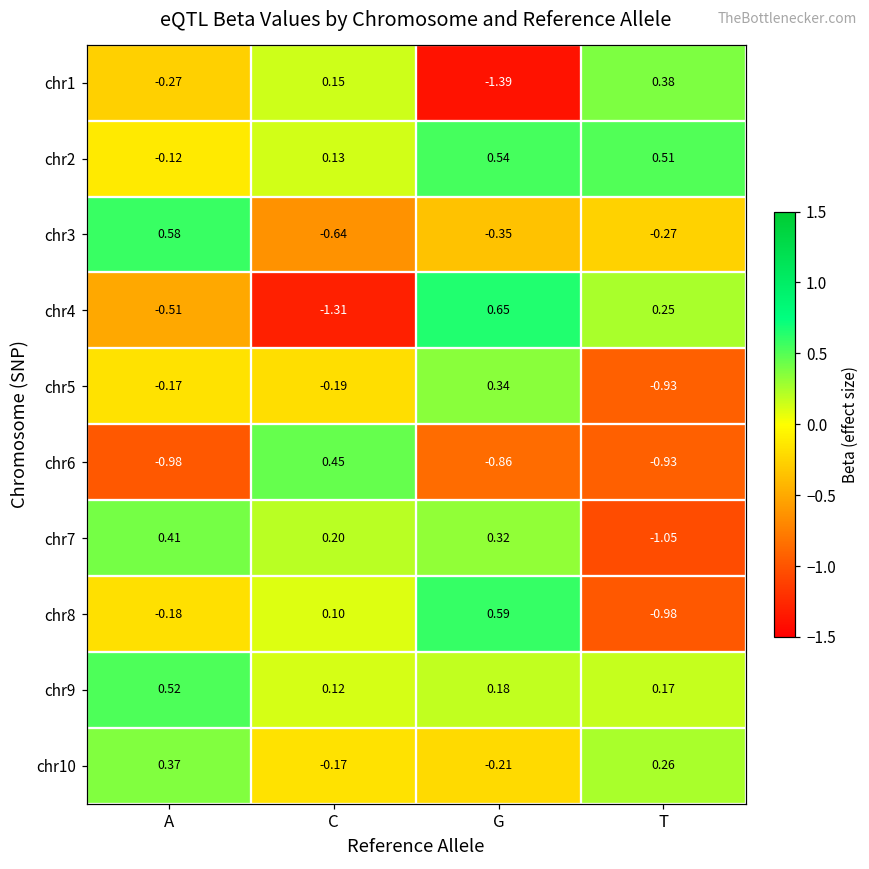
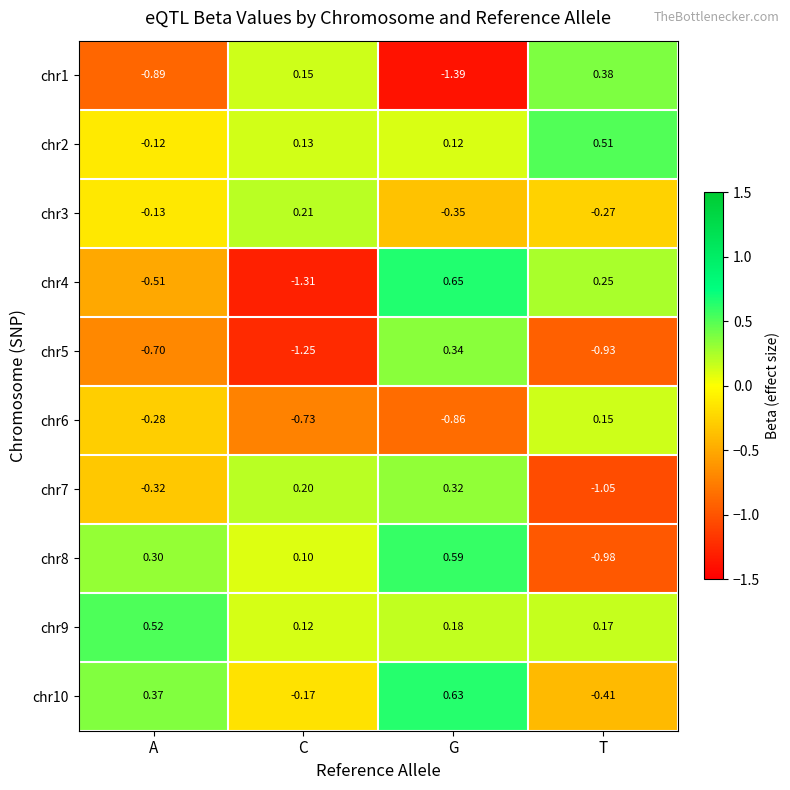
  {
    "chr1": {
-     "A": -0.27,
+     "A": -0.89,
      "C": 0.15,
      "G": -1.39,
      "T": 0.38
    },
    "chr2": {
      "A": -0.12,
      "C": 0.13,
-     "G": 0.54,
+     "G": 0.12,
      "T": 0.51
    },
    "chr3": {
-     "A": 0.58,
-     "C": -0.64,
+     "A": -0.13,
+     "C": 0.21,
      "G": -0.35,
      "T": -0.27
    },
    "chr4": {
      "A": -0.51,
      "C": -1.31,
      "G": 0.65,
      "T": 0.25
    },
    "chr5": {
-     "A": -0.17,
-     "C": -0.19,
+     "A": -0.70,
+     "C": -1.25,
      "G": 0.34,
      "T": -0.93
    },
    "chr6": {
-     "A": -0.98,
-     "C": 0.45,
+     "A": -0.28,
+     "C": -0.73,
      "G": -0.86,
-     "T": -0.93
+     "T": 0.15
    },
    "chr7": {
-     "A": 0.41,
+     "A": -0.32,
      "C": 0.20,
      "G": 0.32,
      "T": -1.05
    },
    "chr8": {
-     "A": -0.18,
+     "A": 0.30,
      "C": 0.10,
      "G": 0.59,
      "T": -0.98
    },
    "chr9": {
      "A": 0.52,
      "C": 0.12,
      "G": 0.18,
      "T": 0.17
    },
    "chr10": {
      "A": 0.37,
      "C": -0.17,
-     "G": -0.21,
-     "T": 0.26
+     "G": 0.63,
+     "T": -0.41
    }
  }
